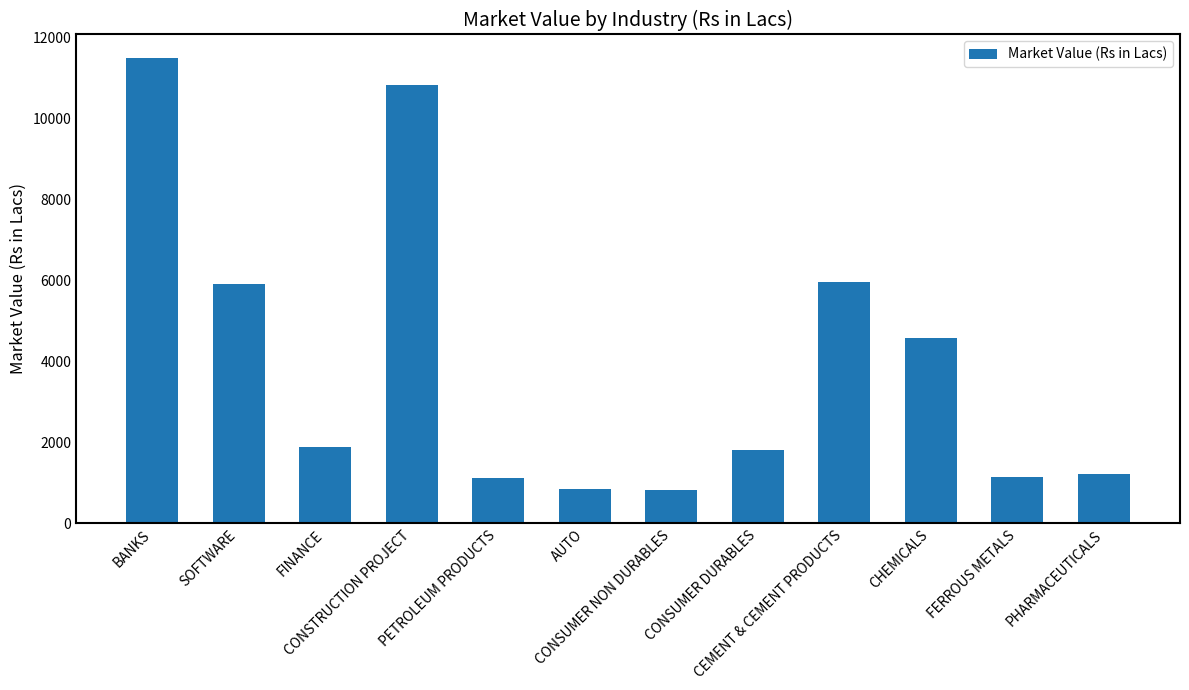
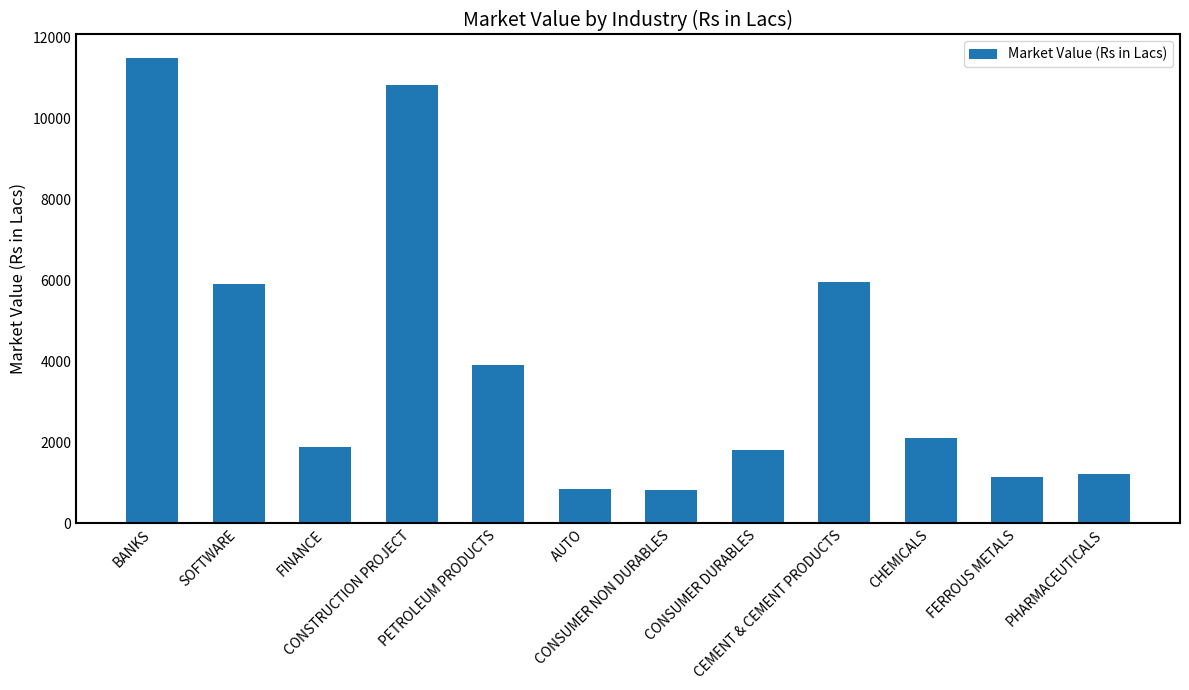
  {
    "BANKS": 11500,
    "SOFTWARE": 5900,
    "FINANCE": 1900,
    "CONSTRUCTION PROJECT": 10800,
-   "PETROLEUM PRODUCTS": 1100,
+   "PETROLEUM PRODUCTS": 3900,
    "AUTO": 900,
    "CONSUMER NON DURABLES": 800,
    "CONSUMER DURABLES": 1800,
    "CEMENT & CEMENT PRODUCTS": 6000,
-   "CHEMICALS": 4600,
+   "CHEMICALS": 2100,
    "FERROUS METALS": 1100,
    "PHARMACEUTICALS": 1200
  }
